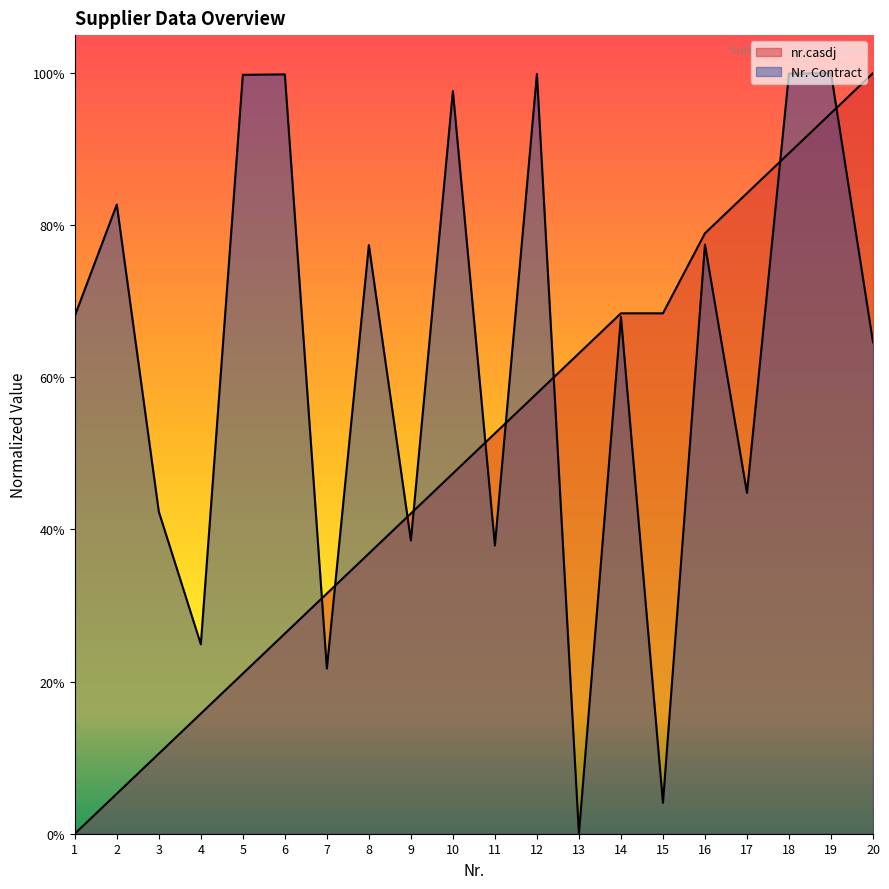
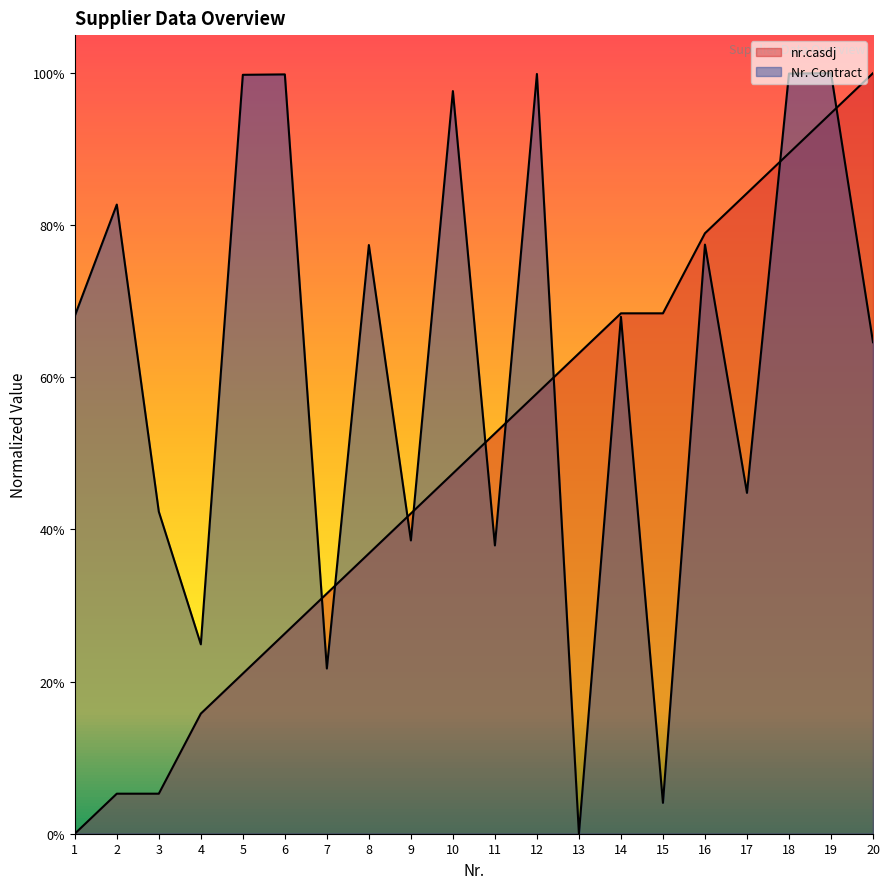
  {
    "nr.casdj": {
      "1": "0%",
      "2": "5%",
-     "3": "11%",
+     "3": "5%",
      "4": "16%",
      "5": "21%",
      "6": "26%",
      "7": "32%",
      "8": "37%",
      "9": "42%",
      "10": "47%",
      "11": "53%",
      "12": "58%",
      "13": "63%",
      "14": "68%",
      "15": "68%",
      "16": "79%",
      "17": "84%",
      "18": "89%",
      "19": "95%",
      "20": "100%"
    },
    "Nr. Contract": {
      "1": "68%",
      "2": "83%",
      "3": "42%",
      "4": "25%",
      "5": "100%",
      "6": "100%",
      "7": "22%",
      "8": "77%",
      "9": "39%",
      "10": "98%",
      "11": "38%",
      "12": "100%",
      "13": "0%",
      "14": "68%",
      "15": "4%",
      "16": "77%",
      "17": "45%",
      "20": "65%"
    }
  }
